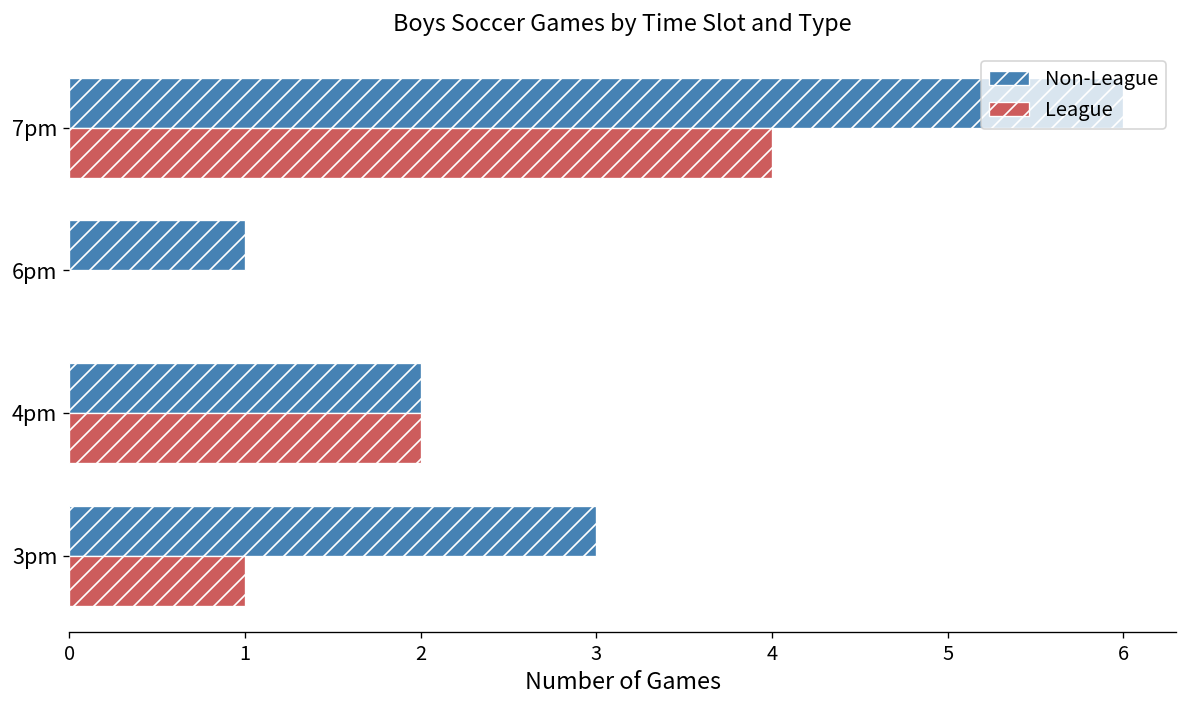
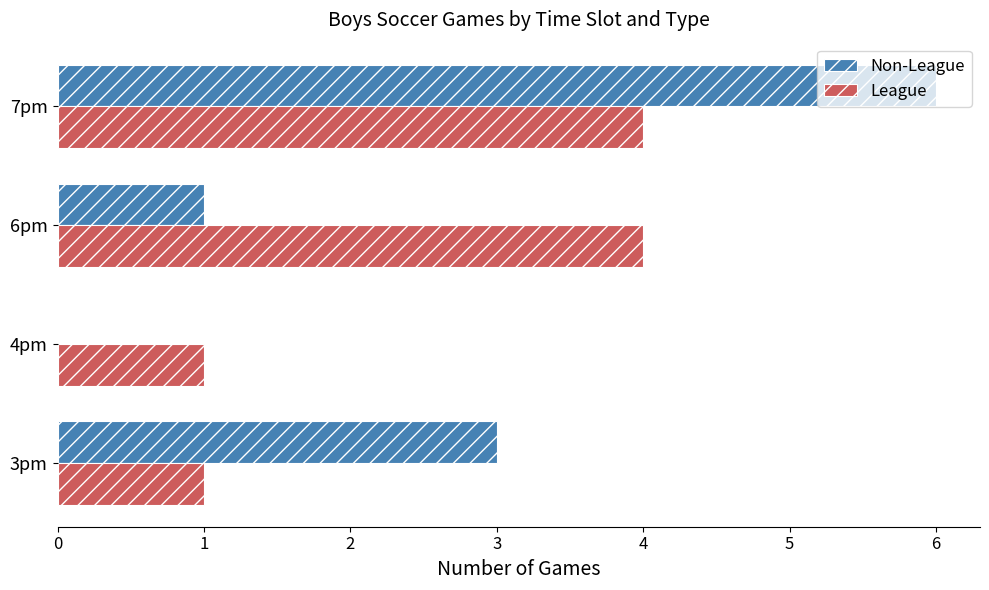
  {
    "Non-League": {
      "6pm": 1,
-     "4pm": 2,
+     "4pm": 0,
      "3pm": 3
    },
    "League": {
      "7pm": 4,
-     "6pm": 0,
-     "4pm": 2,
+     "6pm": 4,
+     "4pm": 1,
      "3pm": 1
    }
  }
